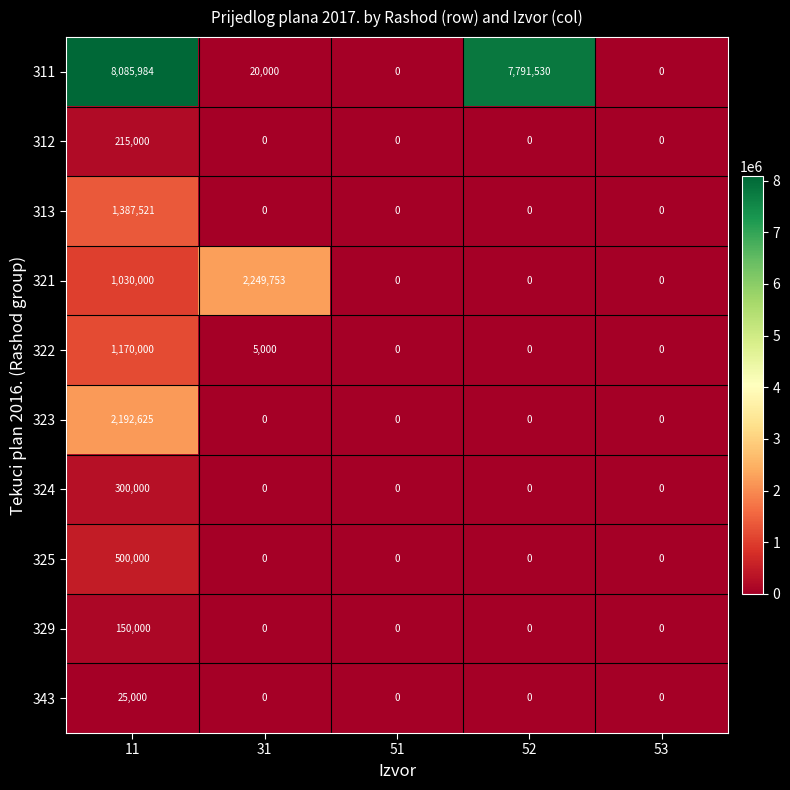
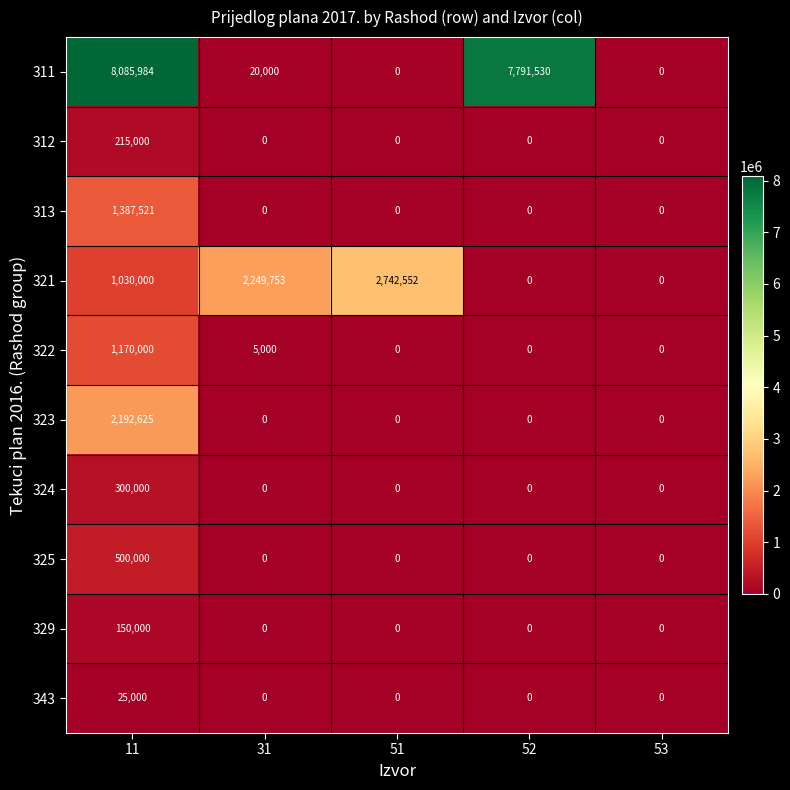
  {
    "311": {
      "11": "8,085,984",
      "31": "20,000",
      "51": "0",
      "52": "7,791,530",
      "53": "0"
    },
    "312": {
      "11": "215,000",
      "31": "0",
      "51": "0",
      "52": "0",
      "53": "0"
    },
    "313": {
      "11": "1,387,521",
      "31": "0",
      "51": "0",
      "52": "0",
      "53": "0"
    },
    "321": {
      "11": "1,030,000",
      "31": "2,249,753",
-     "51": "0",
+     "51": "2,742,552",
      "52": "0",
      "53": "0"
    },
    "322": {
      "11": "1,170,000",
      "31": "5,000",
      "51": "0",
      "52": "0",
      "53": "0"
    },
    "323": {
      "11": "2,192,625",
      "31": "0",
      "51": "0",
      "52": "0",
      "53": "0"
    },
    "324": {
      "11": "300,000",
      "31": "0",
      "51": "0",
      "52": "0",
      "53": "0"
    },
    "325": {
      "11": "500,000",
      "31": "0",
      "51": "0",
      "52": "0",
      "53": "0"
    },
    "329": {
      "11": "150,000",
      "31": "0",
      "51": "0",
      "52": "0",
      "53": "0"
    },
    "343": {
      "11": "25,000",
      "31": "0",
      "51": "0",
      "52": "0",
      "53": "0"
    }
  }
